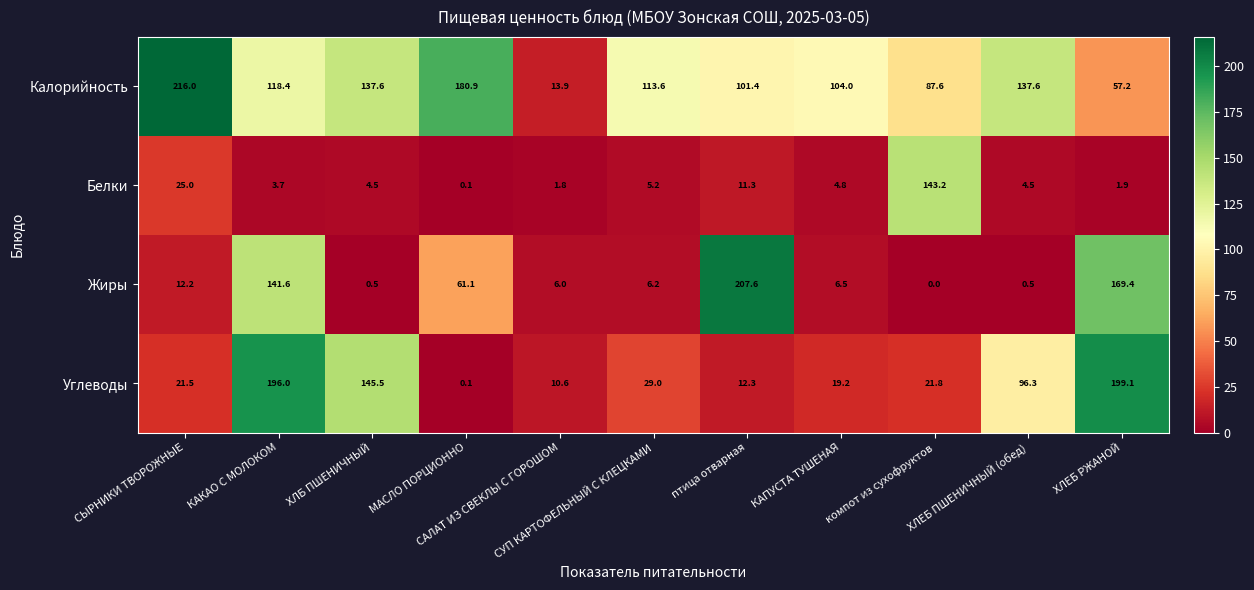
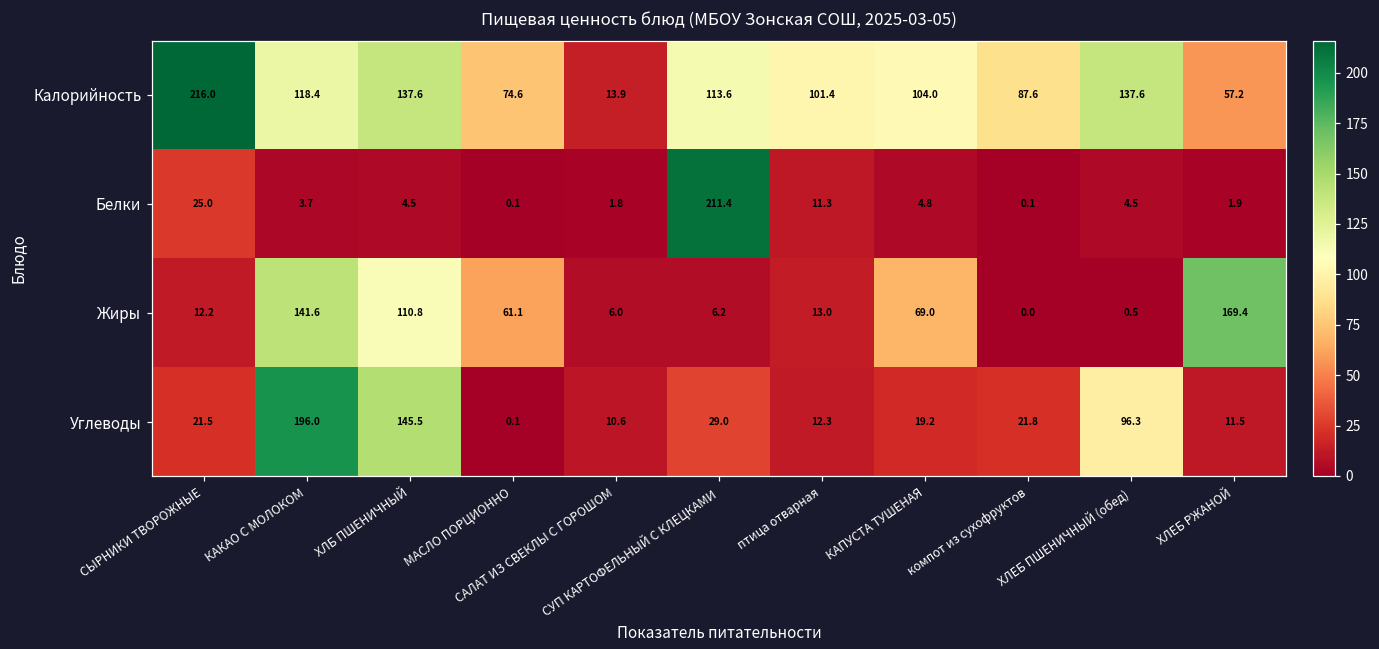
  {
    "Калорийность": {
      "СЫРНИКИ ТВОРОЖНЫЕ": 216.0,
      "КАКАО С МОЛОКОМ": 118.4,
      "ХЛБ ПШЕНИЧНЫЙ": 137.6,
-     "МАСЛО ПОРЦИОННО": 180.9,
+     "МАСЛО ПОРЦИОННО": 74.6,
      "САЛАТ ИЗ СВЕКЛЫ С ГОРОШОМ": 13.9,
      "СУП КАРТОФЕЛЬНЫЙ С КЛЕЦКАМИ": 113.6,
      "птица отварная": 101.4,
      "КАПУСТА ТУШЕНАЯ": 104.0,
      "компот из сухофруктов": 87.6,
      "ХЛЕБ ПШЕНИЧНЫЙ (обед)": 137.6,
      "ХЛЕБ РЖАНОЙ": 57.2
    },
    "Белки": {
      "СЫРНИКИ ТВОРОЖНЫЕ": 25.0,
      "КАКАО С МОЛОКОМ": 3.7,
      "ХЛБ ПШЕНИЧНЫЙ": 4.5,
      "МАСЛО ПОРЦИОННО": 0.1,
      "САЛАТ ИЗ СВЕКЛЫ С ГОРОШОМ": 1.8,
-     "СУП КАРТОФЕЛЬНЫЙ С КЛЕЦКАМИ": 5.2,
+     "СУП КАРТОФЕЛЬНЫЙ С КЛЕЦКАМИ": 211.4,
      "птица отварная": 11.3,
      "КАПУСТА ТУШЕНАЯ": 4.8,
-     "компот из сухофруктов": 143.2,
+     "компот из сухофруктов": 0.1,
      "ХЛЕБ ПШЕНИЧНЫЙ (обед)": 4.5,
      "ХЛЕБ РЖАНОЙ": 1.9
    },
    "Жиры": {
      "СЫРНИКИ ТВОРОЖНЫЕ": 12.2,
      "КАКАО С МОЛОКОМ": 141.6,
-     "ХЛБ ПШЕНИЧНЫЙ": 0.5,
+     "ХЛБ ПШЕНИЧНЫЙ": 110.8,
      "МАСЛО ПОРЦИОННО": 61.1,
      "САЛАТ ИЗ СВЕКЛЫ С ГОРОШОМ": 6.0,
      "СУП КАРТОФЕЛЬНЫЙ С КЛЕЦКАМИ": 6.2,
-     "птица отварная": 207.6,
-     "КАПУСТА ТУШЕНАЯ": 6.5,
+     "птица отварная": 13.0,
+     "КАПУСТА ТУШЕНАЯ": 69.0,
      "компот из сухофруктов": 0.0,
      "ХЛЕБ ПШЕНИЧНЫЙ (обед)": 0.5,
      "ХЛЕБ РЖАНОЙ": 169.4
    },
    "Углеводы": {
      "СЫРНИКИ ТВОРОЖНЫЕ": 21.5,
      "КАКАО С МОЛОКОМ": 196.0,
      "ХЛБ ПШЕНИЧНЫЙ": 145.5,
      "МАСЛО ПОРЦИОННО": 0.1,
      "САЛАТ ИЗ СВЕКЛЫ С ГОРОШОМ": 10.6,
      "СУП КАРТОФЕЛЬНЫЙ С КЛЕЦКАМИ": 29.0,
      "птица отварная": 12.3,
      "КАПУСТА ТУШЕНАЯ": 19.2,
      "компот из сухофруктов": 21.8,
      "ХЛЕБ ПШЕНИЧНЫЙ (обед)": 96.3,
-     "ХЛЕБ РЖАНОЙ": 199.1
+     "ХЛЕБ РЖАНОЙ": 11.5
    }
  }
